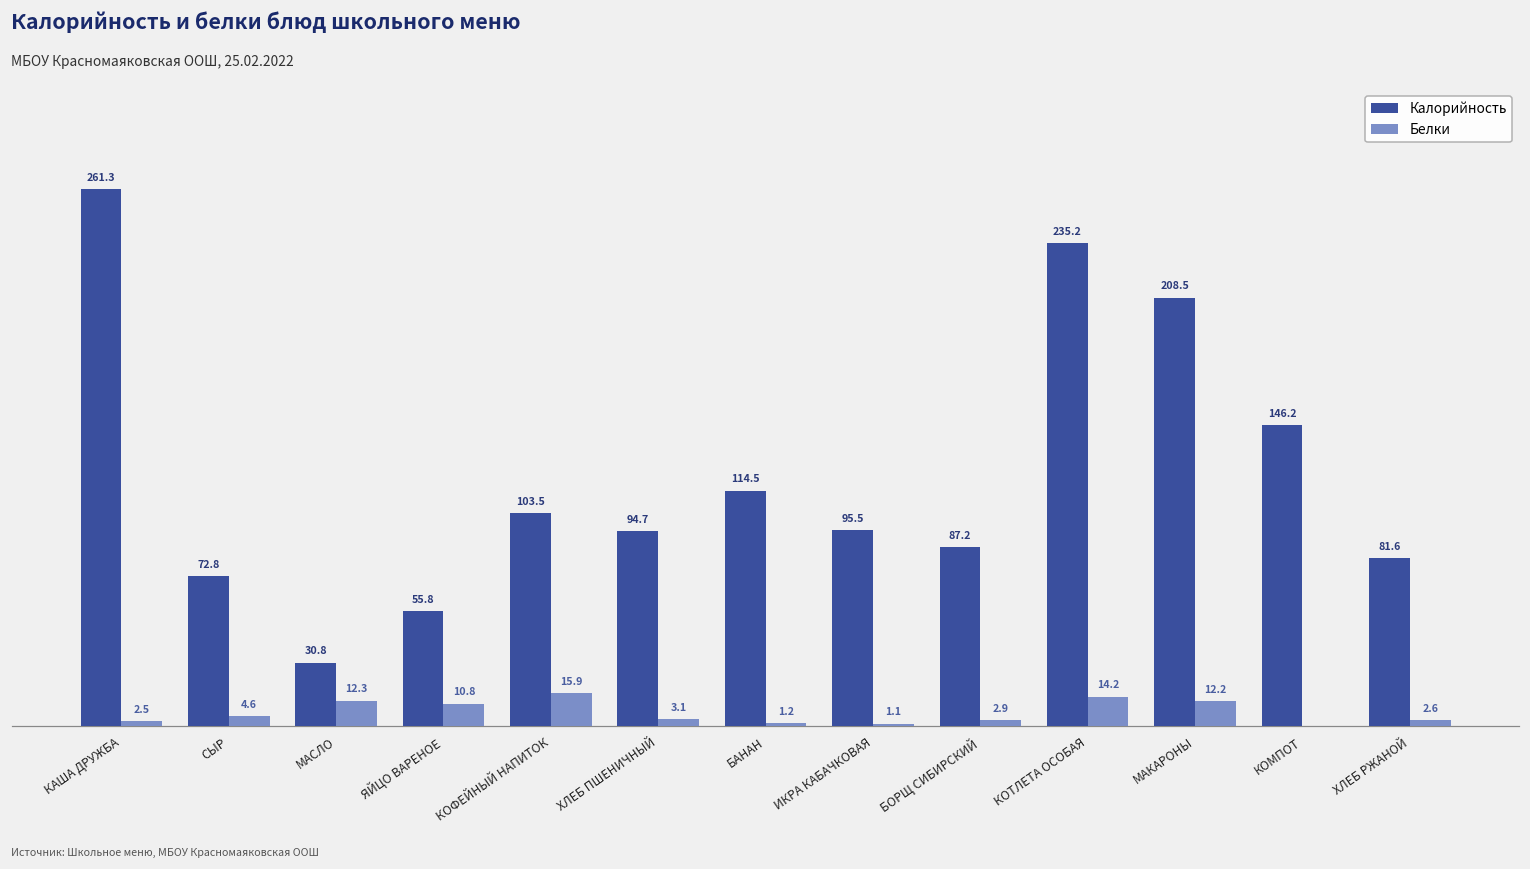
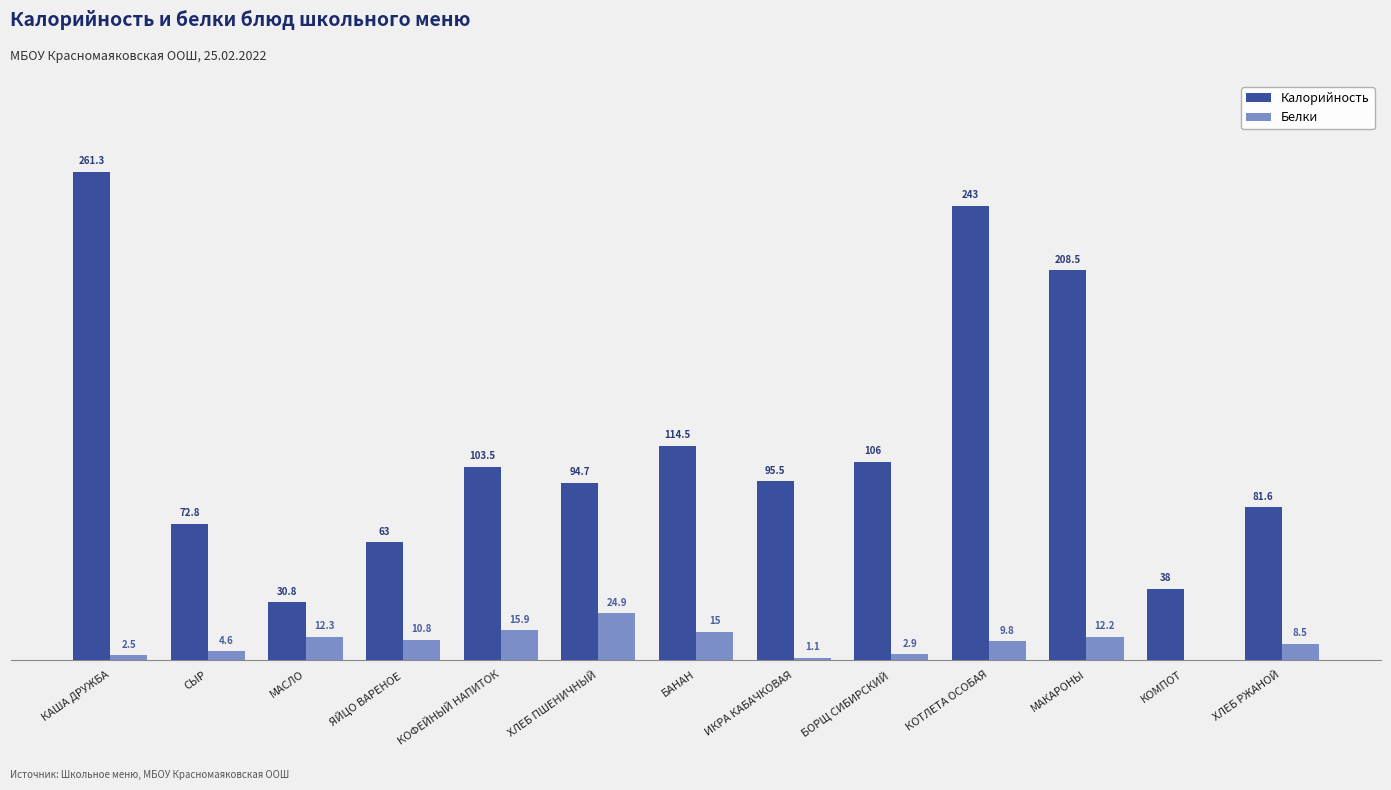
  {
    "Калорийность": {
      "КАША ДРУЖБА": 261.3,
      "СЫР": 72.8,
      "МАСЛО": 30.8,
-     "ЯЙЦО ВАРЕНОЕ": 55.8,
+     "ЯЙЦО ВАРЕНОЕ": 63,
      "КОФЕЙНЫЙ НАПИТОК": 103.5,
      "ХЛЕБ ПШЕНИЧНЫЙ": 94.7,
      "БАНАН": 114.5,
      "ИКРА КАБАЧКОВАЯ": 95.5,
-     "БОРЩ СИБИРСКИЙ": 87.2,
-     "КОТЛЕТА ОСОБАЯ": 235.2,
+     "БОРЩ СИБИРСКИЙ": 106,
+     "КОТЛЕТА ОСОБАЯ": 243,
      "МАКАРОНЫ": 208.5,
-     "КОМПОТ": 146.2,
+     "КОМПОТ": 38,
      "ХЛЕБ РЖАНОЙ": 81.6
    },
    "Белки": {
      "КАША ДРУЖБА": 2.5,
      "СЫР": 4.6,
      "МАСЛО": 12.3,
      "ЯЙЦО ВАРЕНОЕ": 10.8,
      "КОФЕЙНЫЙ НАПИТОК": 15.9,
-     "ХЛЕБ ПШЕНИЧНЫЙ": 3.1,
-     "БАНАН": 1.2,
+     "ХЛЕБ ПШЕНИЧНЫЙ": 24.9,
+     "БАНАН": 15,
      "ИКРА КАБАЧКОВАЯ": 1.1,
      "БОРЩ СИБИРСКИЙ": 2.9,
-     "КОТЛЕТА ОСОБАЯ": 14.2,
+     "КОТЛЕТА ОСОБАЯ": 9.8,
      "МАКАРОНЫ": 12.2,
-     "ХЛЕБ РЖАНОЙ": 2.6
+     "ХЛЕБ РЖАНОЙ": 8.5
    }
  }
